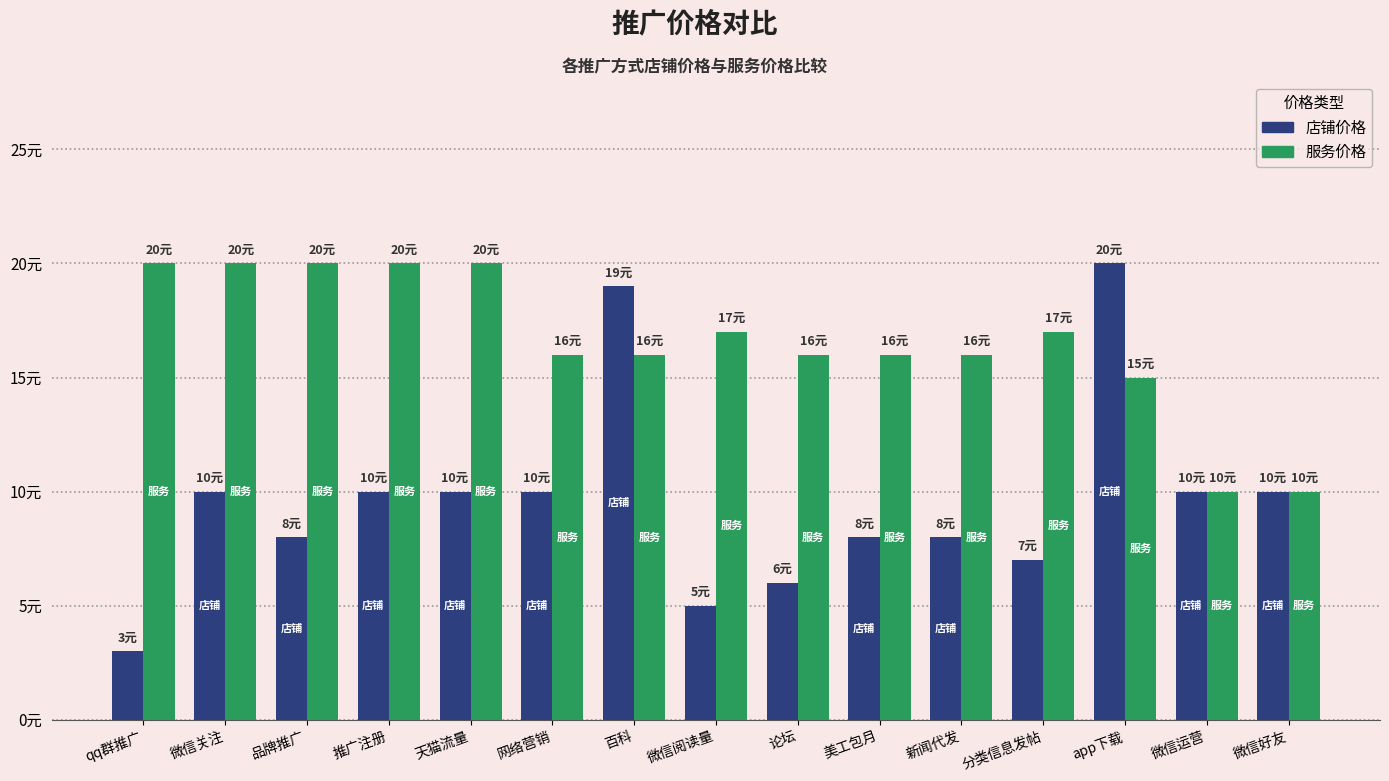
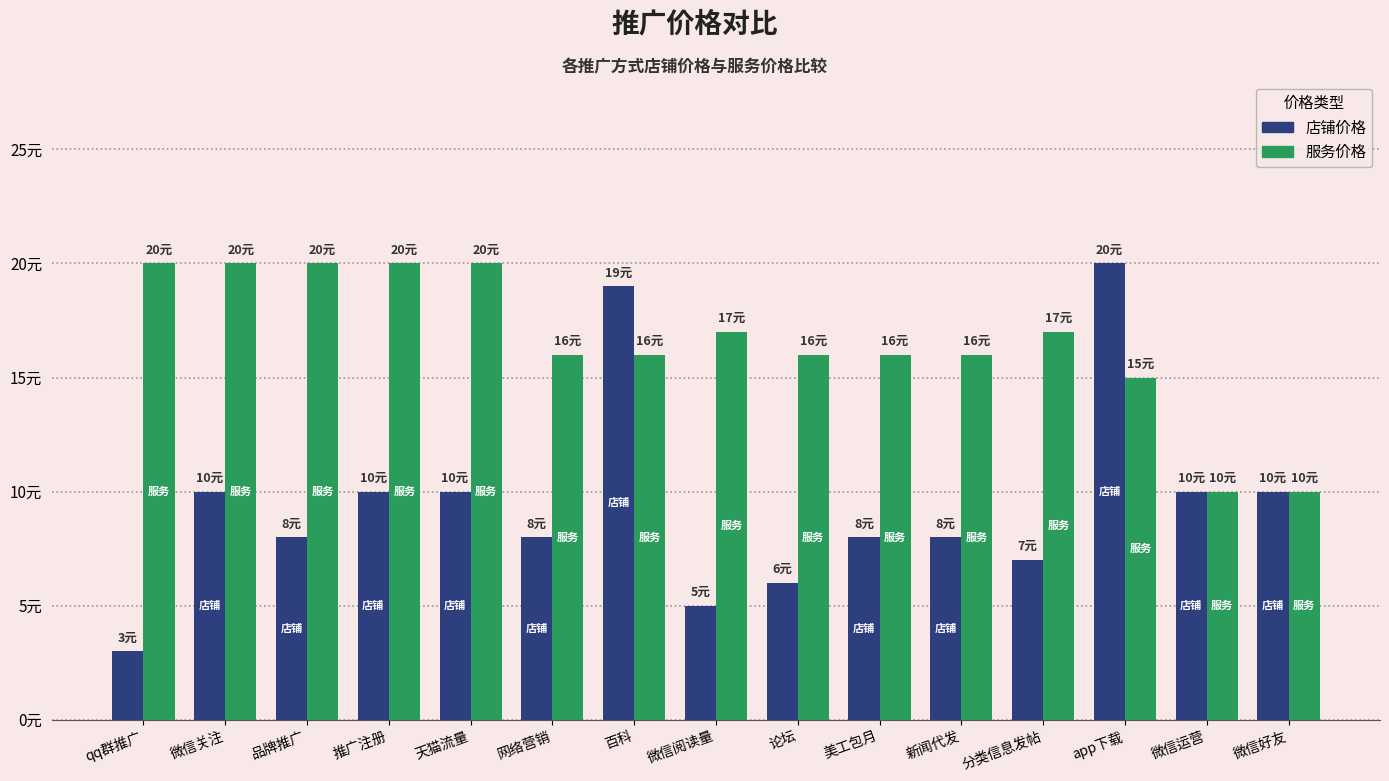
  {
    "店铺价格": {
      "qq群推广": "3元",
      "微信关注": "10元",
      "品牌推广": "8元",
      "推广注册": "10元",
      "天猫流量": "10元",
-     "网络营销": "10元",
+     "网络营销": "8元",
      "百科": "19元",
      "微信阅读量": "5元",
      "论坛": "6元",
      "美工包月": "8元",
      "新闻代发": "8元",
      "分类信息发帖": "7元",
      "app下载": "20元",
      "微信运营": "10元",
      "微信好友": "10元"
    },
    "服务价格": {
      "qq群推广": "20元",
      "微信关注": "20元",
      "品牌推广": "20元",
      "推广注册": "20元",
      "天猫流量": "20元",
      "网络营销": "16元",
      "百科": "16元",
      "微信阅读量": "17元",
      "论坛": "16元",
      "美工包月": "16元",
      "新闻代发": "16元",
      "分类信息发帖": "17元",
      "app下载": "15元",
      "微信运营": "10元",
      "微信好友": "10元"
    }
  }
